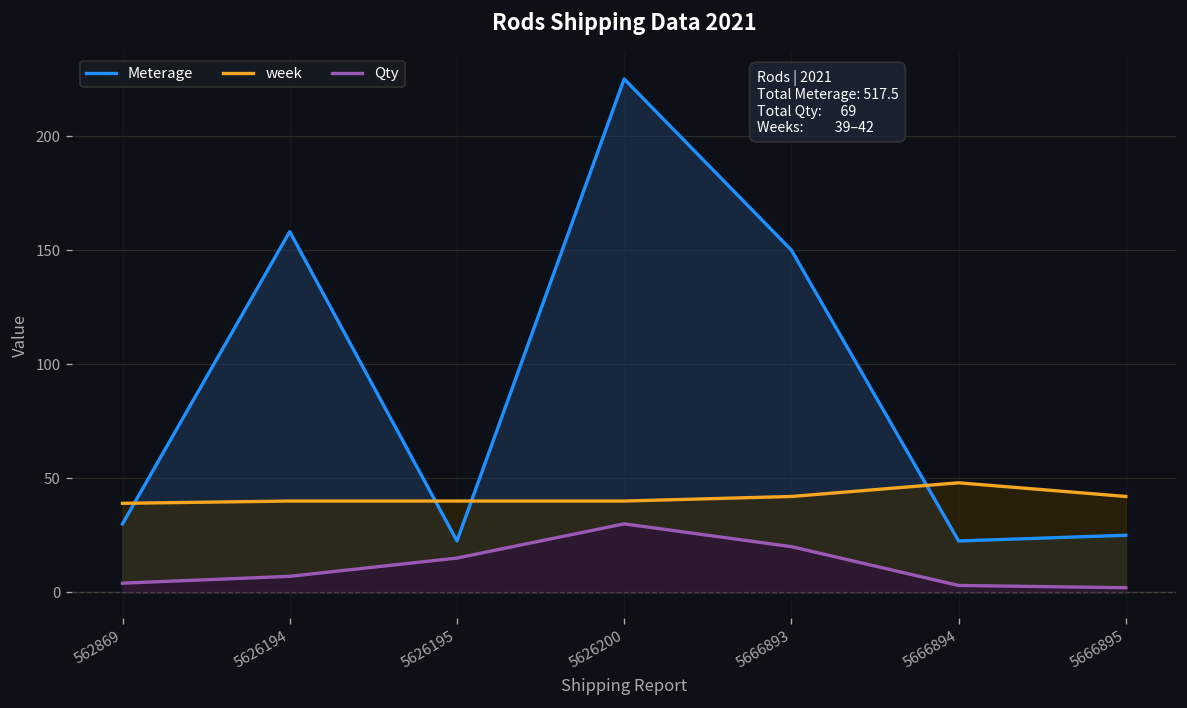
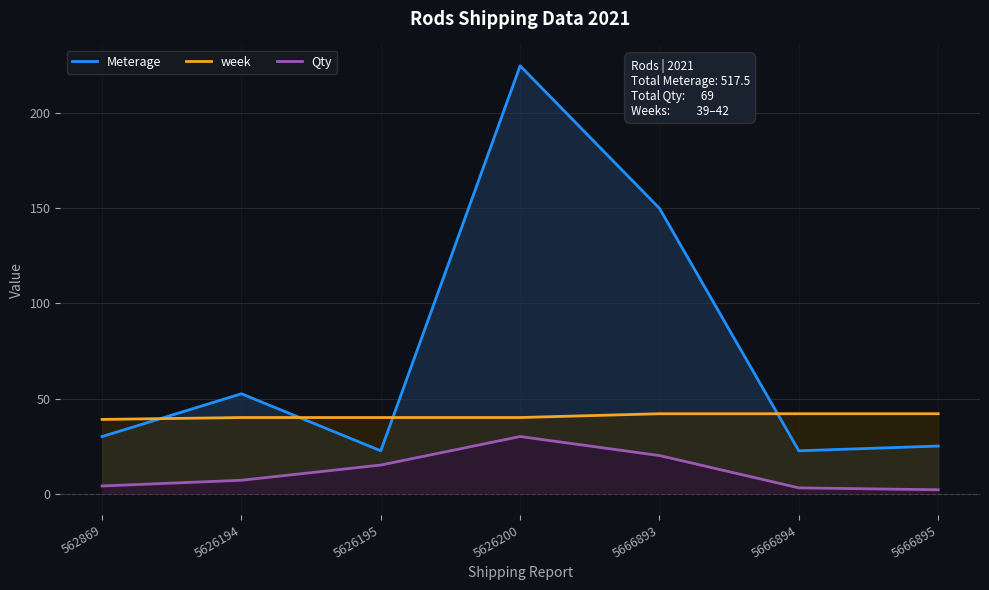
  {
    "Meterage": {
      "562869": 30,
-     "5626194": 158,
+     "5626194": 53,
      "5626195": 23,
      "5626200": 225,
      "5666893": 150,
      "5666894": 23,
      "5666895": 25
    },
    "week": {
      "562869": 39,
      "5626194": 40,
      "5626195": 40,
      "5626200": 40,
      "5666893": 42,
-     "5666894": 48,
+     "5666894": 42,
      "5666895": 42
    },
    "Qty": {
      "562869": 4,
      "5626194": 7,
      "5626195": 15,
      "5626200": 30,
      "5666893": 20,
      "5666894": 3,
      "5666895": 2
    }
  }
